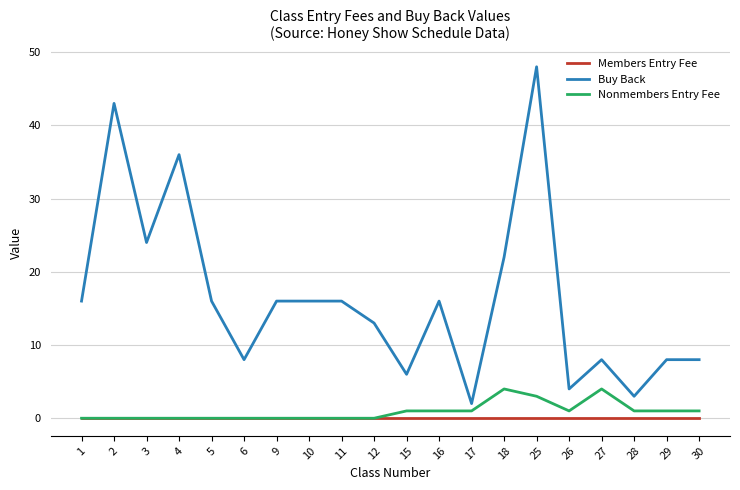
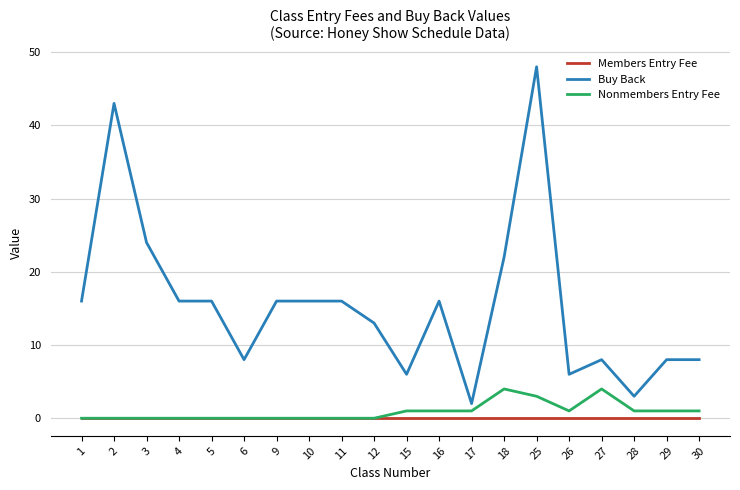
  {
    "Members Entry Fee": {
      "15": 0,
      "16": 0,
      "17": 0,
      "18": 0,
      "25": 0,
      "26": 0,
      "27": 0,
      "28": 0,
      "29": 0,
      "30": 0
    },
    "Buy Back": {
      "1": 16,
      "2": 43,
      "3": 24,
-     "4": 36,
+     "4": 16,
      "5": 16,
      "6": 8,
      "9": 16,
      "10": 16,
      "11": 16,
      "12": 13,
      "15": 6,
      "16": 16,
      "17": 2,
      "18": 22,
      "25": 48,
-     "26": 4,
+     "26": 6,
      "27": 8,
      "28": 3,
      "29": 8,
      "30": 8
    },
    "Nonmembers Entry Fee": {
      "15": 1,
      "16": 1,
      "17": 1,
      "18": 4,
      "25": 3,
      "26": 1,
      "27": 4,
      "28": 1,
      "29": 1,
      "30": 1
    }
  }
